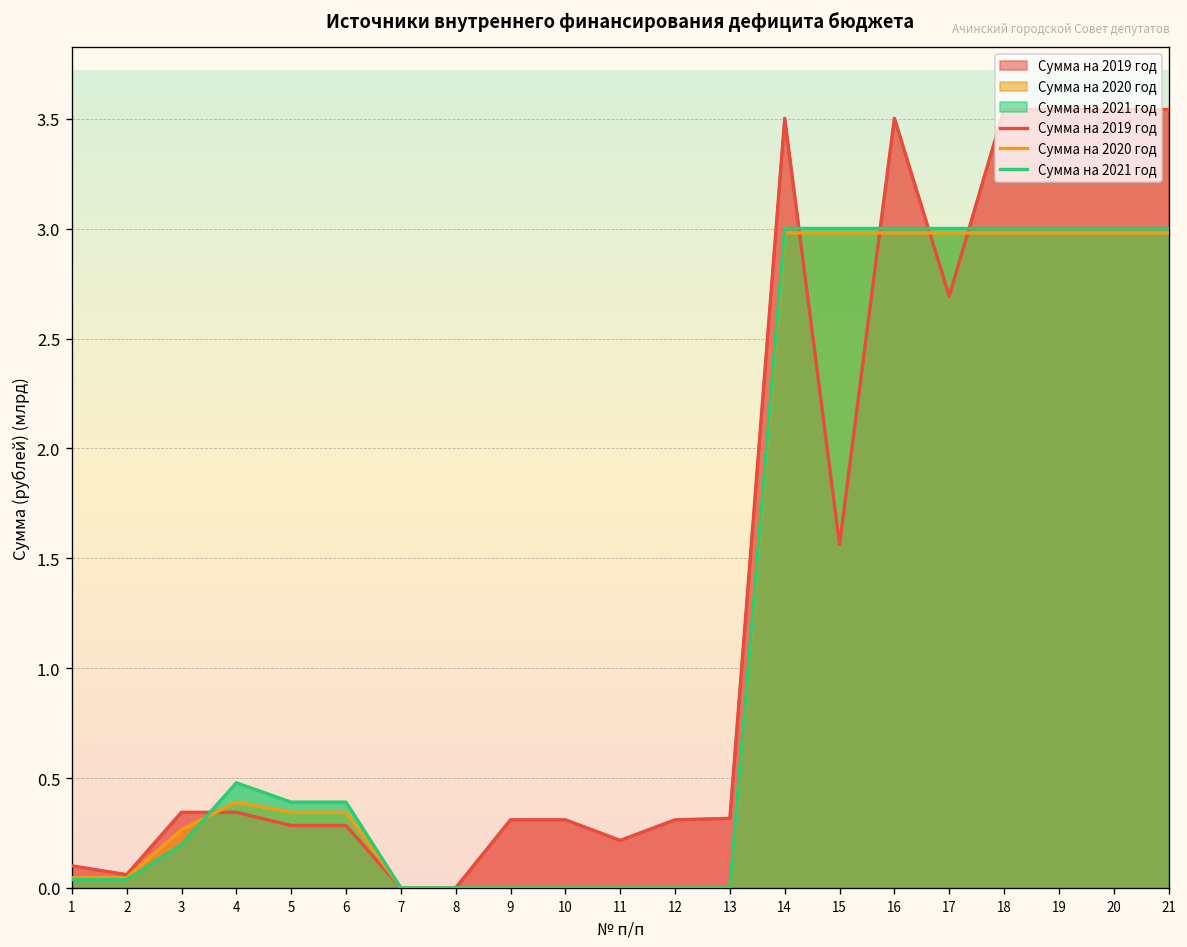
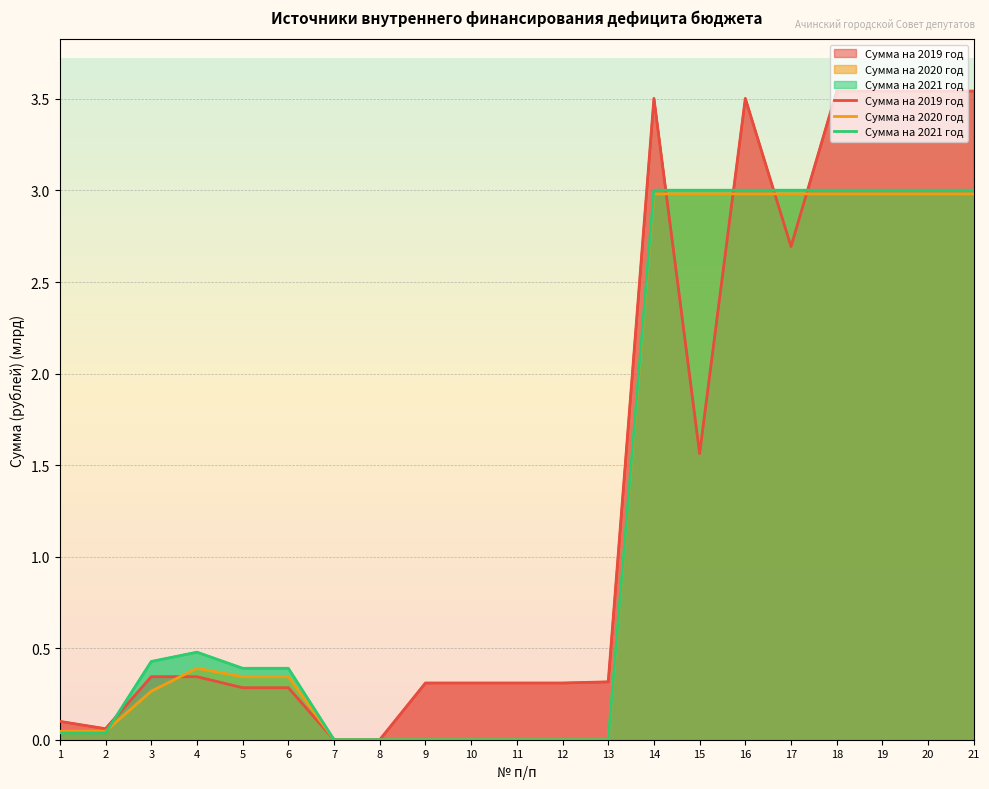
  {
    "Сумма на 2019 год": {
      "1": 0.10,
      "2": 0.06,
      "3": 0.34,
      "4": 0.34,
      "5": 0.28,
      "6": 0.28,
      "9": 0.31,
      "10": 0.31,
-     "11": 0.22,
+     "11": 0.31,
      "12": 0.31,
      "13": 0.32,
      "14": 3.50,
      "15": 1.56,
      "16": 3.50,
      "17": 2.69,
      "21": 3.54
    },
    "Сумма на 2020 год": {
      "3": 0.26,
      "4": 0.39,
      "5": 0.34,
      "6": 0.34,
      "14": 2.98,
      "15": 2.98,
      "16": 2.98,
      "17": 2.98,
      "18": 2.98,
      "19": 2.98,
      "20": 2.98,
      "21": 2.98
    },
    "Сумма на 2021 год": {
-     "3": 0.20,
+     "3": 0.43,
      "4": 0.48,
      "5": 0.39,
      "6": 0.39,
      "14": 3.00,
      "15": 3.00,
      "16": 3.00,
      "17": 3.00,
      "18": 3.00,
      "19": 3.00,
      "20": 3.00,
      "21": 3.00
    }
  }
